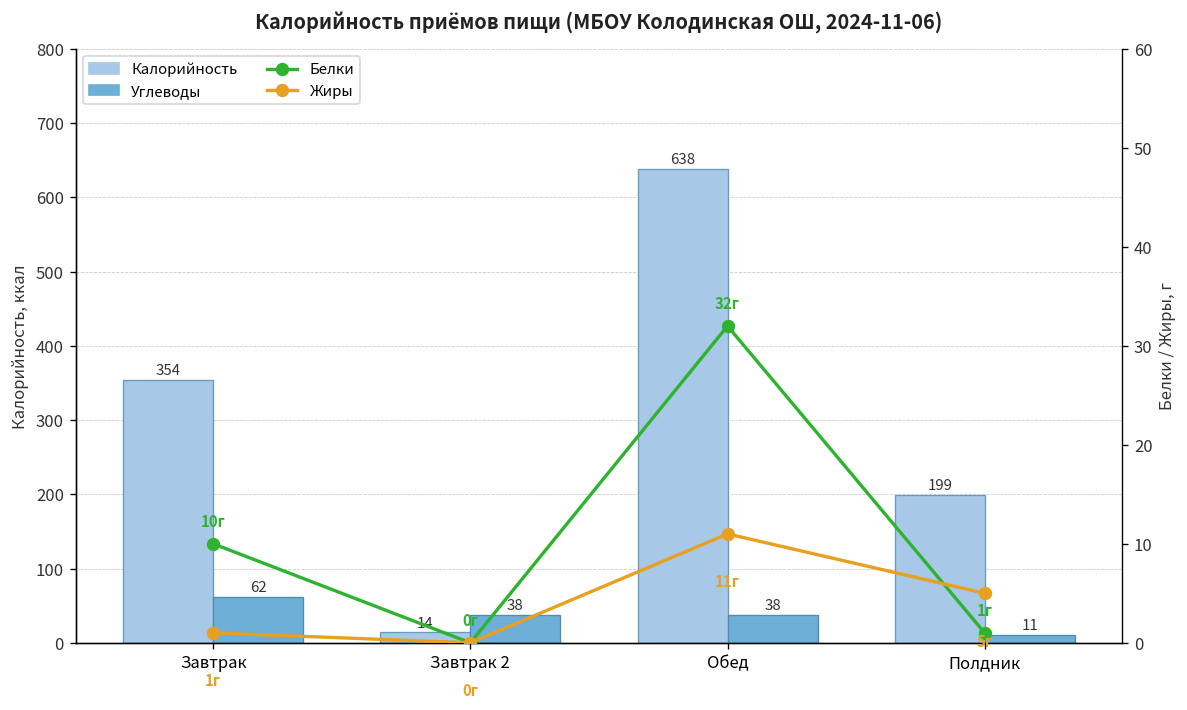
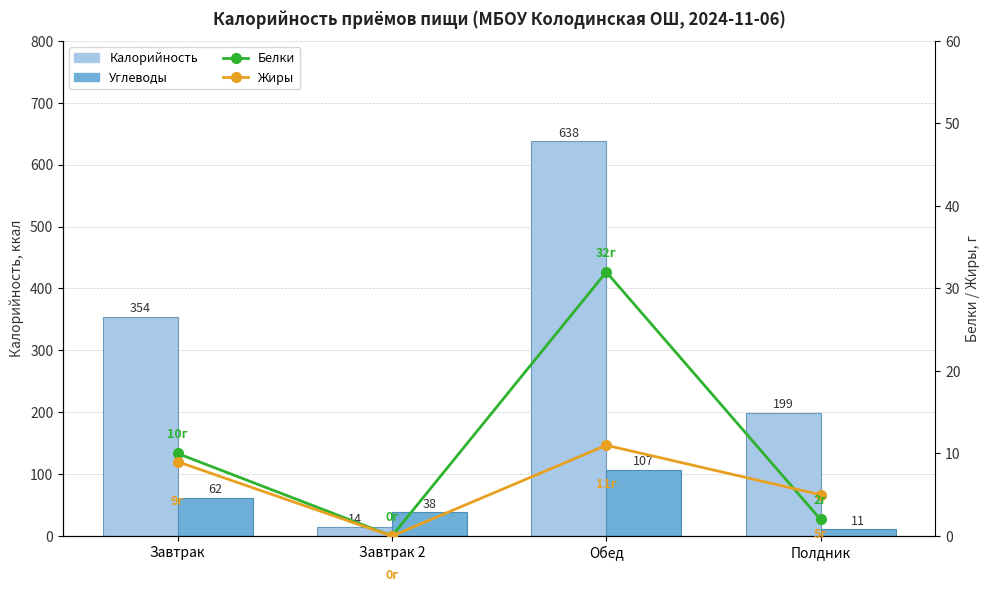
  {
    "Калорийность": {
      "Завтрак": "354",
      "Завтрак 2": "14",
      "Обед": "638",
      "Полдник": "199"
    },
    "Углеводы": {
      "Завтрак": "62",
      "Завтрак 2": "38",
-     "Обед": "38",
+     "Обед": "107",
      "Полдник": "11"
    },
    "Белки": {
      "Завтрак": "10г",
      "Обед": "32г",
-     "Полдник": "1г"
+     "Полдник": "2г"
    },
    "Жиры": {
-     "Завтрак": "1г"
+     "Завтрак": "9г"
    }
  }
